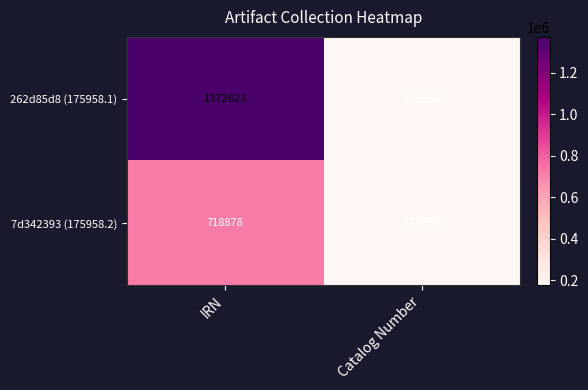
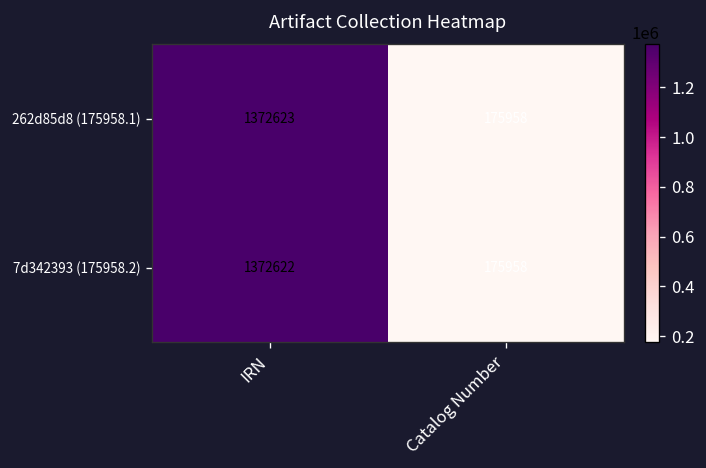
  {
    "262d85d8 (175958.1)": {
      "IRN": 1372623
    },
    "7d342393 (175958.2)": {
-     "IRN": 718878
+     "IRN": 1372622
    }
  }
